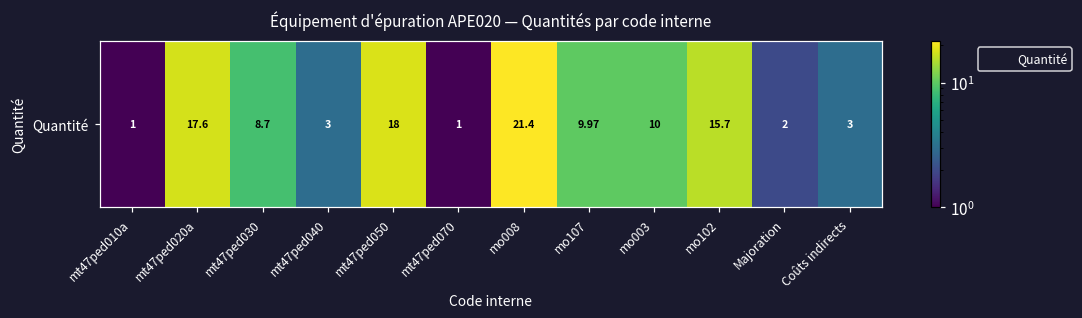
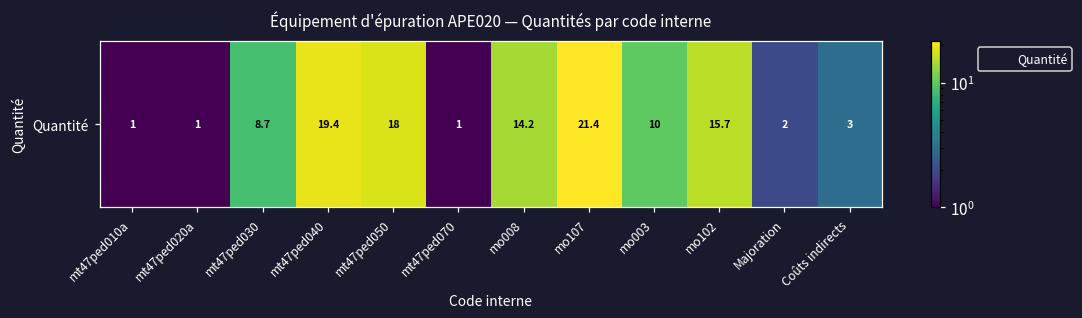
  {
    "Quantité": {
      "mt47ped010a": 1,
-     "mt47ped020a": 17.6,
+     "mt47ped020a": 1,
      "mt47ped030": 8.7,
-     "mt47ped040": 3,
+     "mt47ped040": 19.4,
      "mt47ped050": 18,
      "mt47ped070": 1,
-     "mo008": 21.4,
-     "mo107": 9.97,
+     "mo008": 14.2,
+     "mo107": 21.4,
      "mo003": 10,
      "mo102": 15.7,
      "Majoration": 2,
      "Coûts indirects": 3
    }
  }
